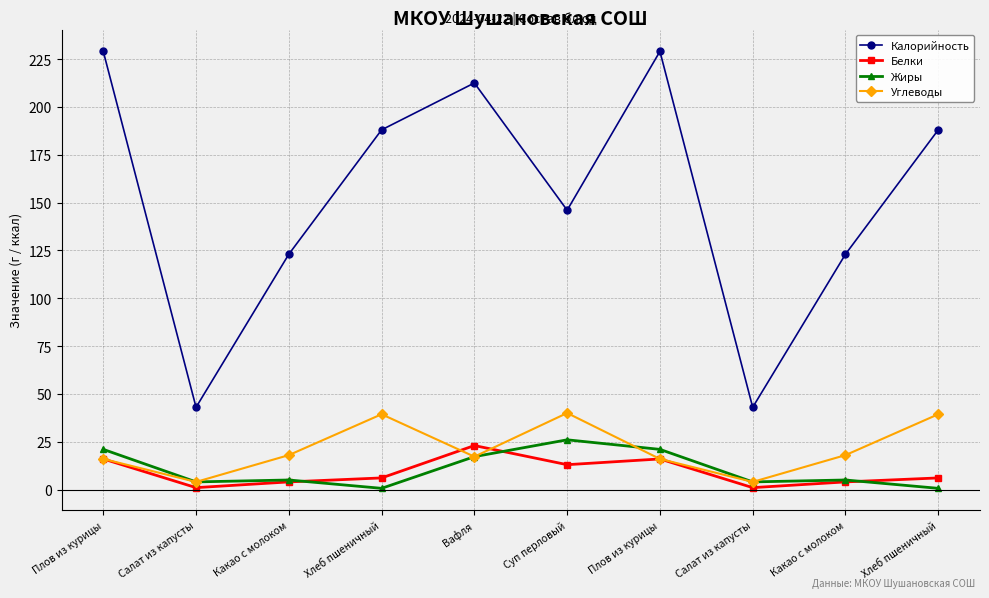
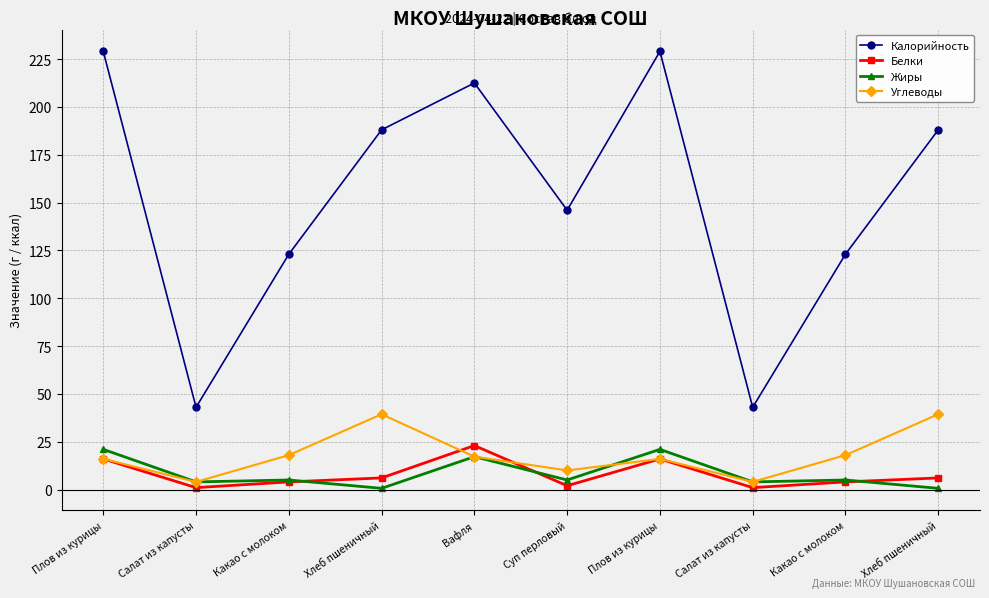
  {
    "Калорийность": {
      "Вафля": 213,
      "Суп перловый": 146
    },
    "Белки": {
      "Вафля": 23,
-     "Суп перловый": 13
+     "Суп перловый": 2
    },
    "Жиры": {
-     "Суп перловый": 26
+     "Суп перловый": 5
    },
    "Углеводы": {
-     "Суп перловый": 40
+     "Суп перловый": 10
    }
  }
